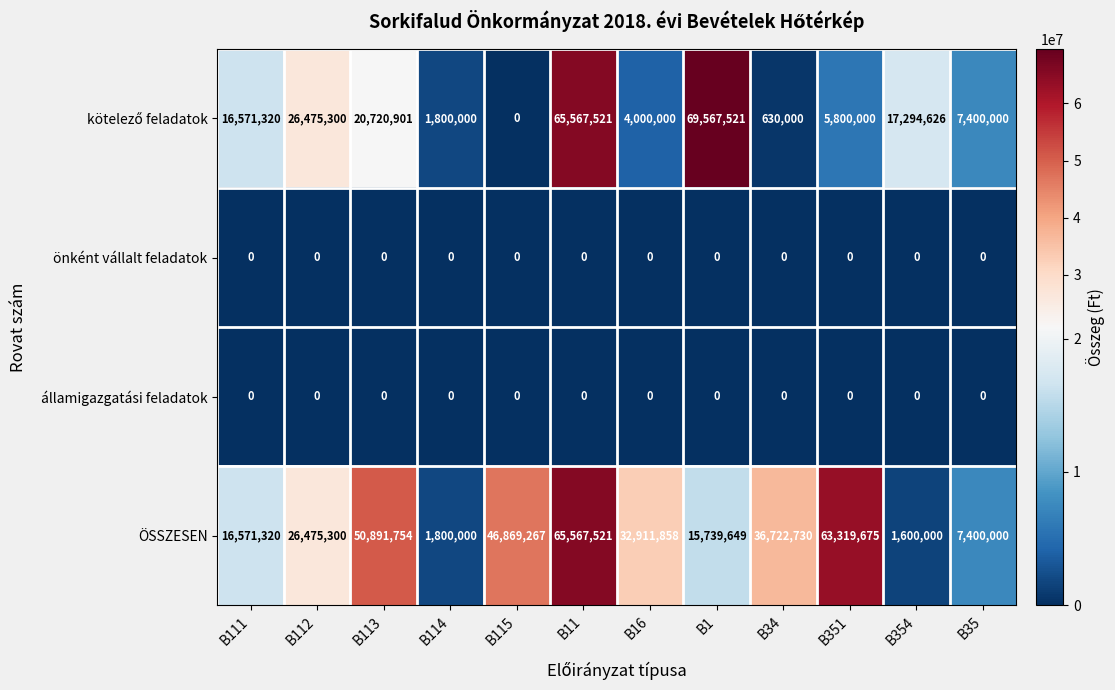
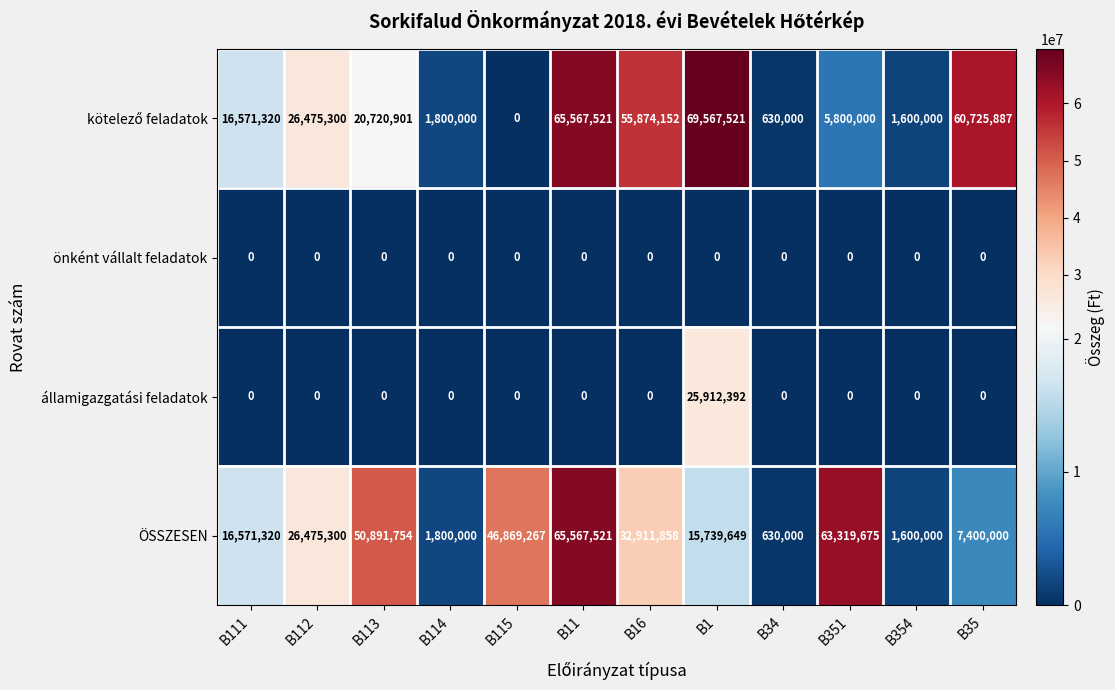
  {
    "kötelező feladatok": {
      "B111": "16,571,320",
      "B112": "26,475,300",
      "B113": "20,720,901",
      "B114": "1,800,000",
      "B115": "0",
      "B11": "65,567,521",
-     "B16": "4,000,000",
+     "B16": "55,874,152",
      "B1": "69,567,521",
      "B34": "630,000",
      "B351": "5,800,000",
-     "B354": "17,294,626",
-     "B35": "7,400,000"
+     "B354": "1,600,000",
+     "B35": "60,725,887"
    },
    "önként vállalt feladatok": {
      "B111": "0",
      "B112": "0",
      "B113": "0",
      "B114": "0",
      "B115": "0",
      "B11": "0",
      "B16": "0",
      "B1": "0",
      "B34": "0",
      "B351": "0",
      "B354": "0",
      "B35": "0"
    },
    "államigazgatási feladatok": {
      "B111": "0",
      "B112": "0",
      "B113": "0",
      "B114": "0",
      "B115": "0",
      "B11": "0",
      "B16": "0",
-     "B1": "0",
+     "B1": "25,912,392",
      "B34": "0",
      "B351": "0",
      "B354": "0",
      "B35": "0"
    },
    "ÖSSZESEN": {
      "B111": "16,571,320",
      "B112": "26,475,300",
      "B113": "50,891,754",
      "B114": "1,800,000",
      "B115": "46,869,267",
      "B11": "65,567,521",
      "B16": "32,911,858",
      "B1": "15,739,649",
-     "B34": "36,722,730",
+     "B34": "630,000",
      "B351": "63,319,675",
      "B354": "1,600,000",
      "B35": "7,400,000"
    }
  }
